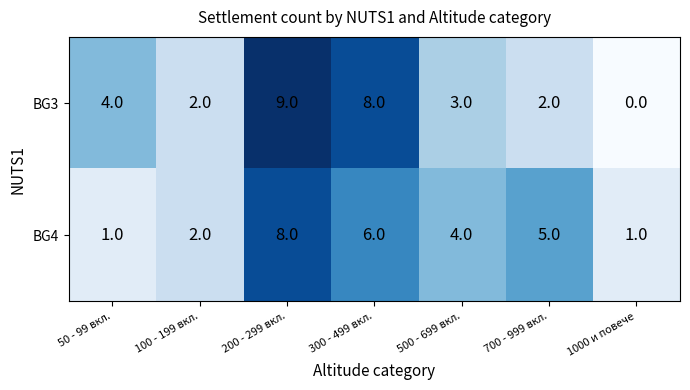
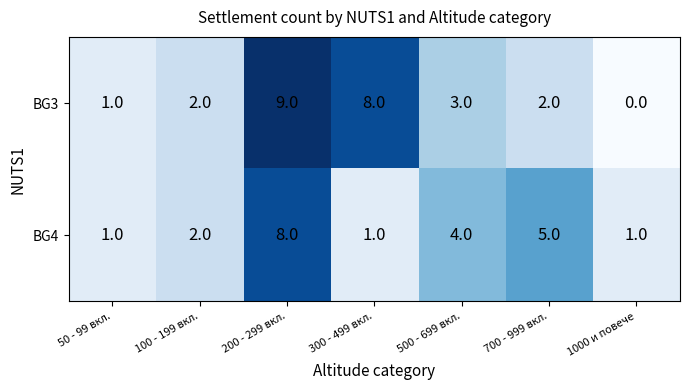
  {
    "BG3": {
-     "50 - 99 вкл.": 4.0,
+     "50 - 99 вкл.": 1.0,
      "100 - 199 вкл.": 2.0,
      "200 - 299 вкл.": 9.0,
      "300 - 499 вкл.": 8.0,
      "500 - 699 вкл.": 3.0,
      "700 - 999 вкл.": 2.0,
      "1000 и повече": 0.0
    },
    "BG4": {
      "50 - 99 вкл.": 1.0,
      "100 - 199 вкл.": 2.0,
      "200 - 299 вкл.": 8.0,
-     "300 - 499 вкл.": 6.0,
+     "300 - 499 вкл.": 1.0,
      "500 - 699 вкл.": 4.0,
      "700 - 999 вкл.": 5.0,
      "1000 и повече": 1.0
    }
  }
